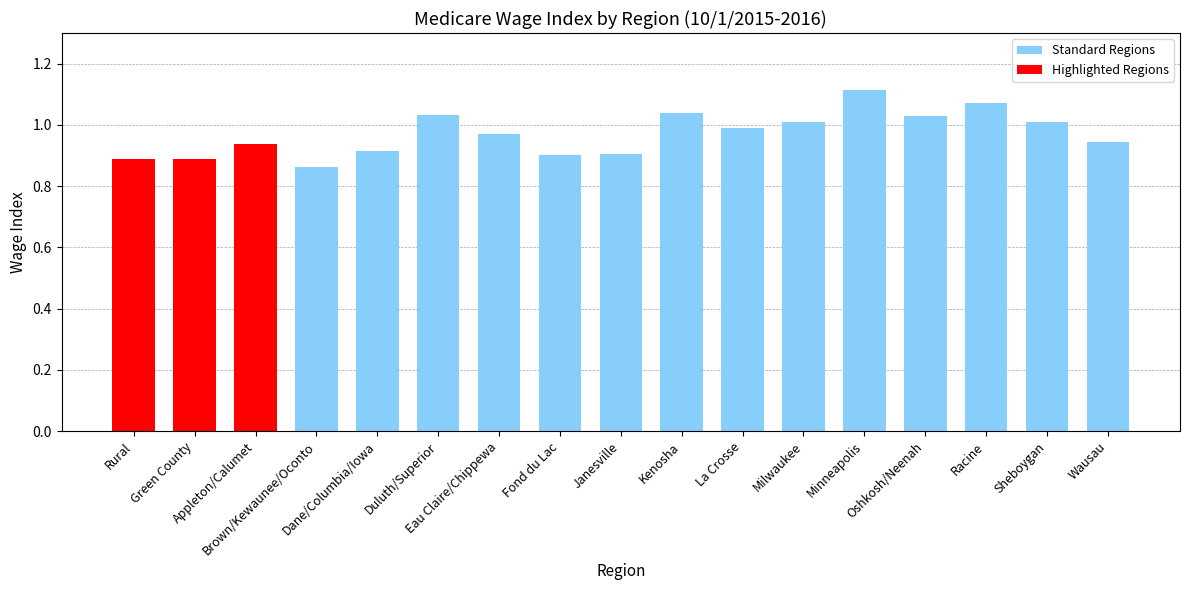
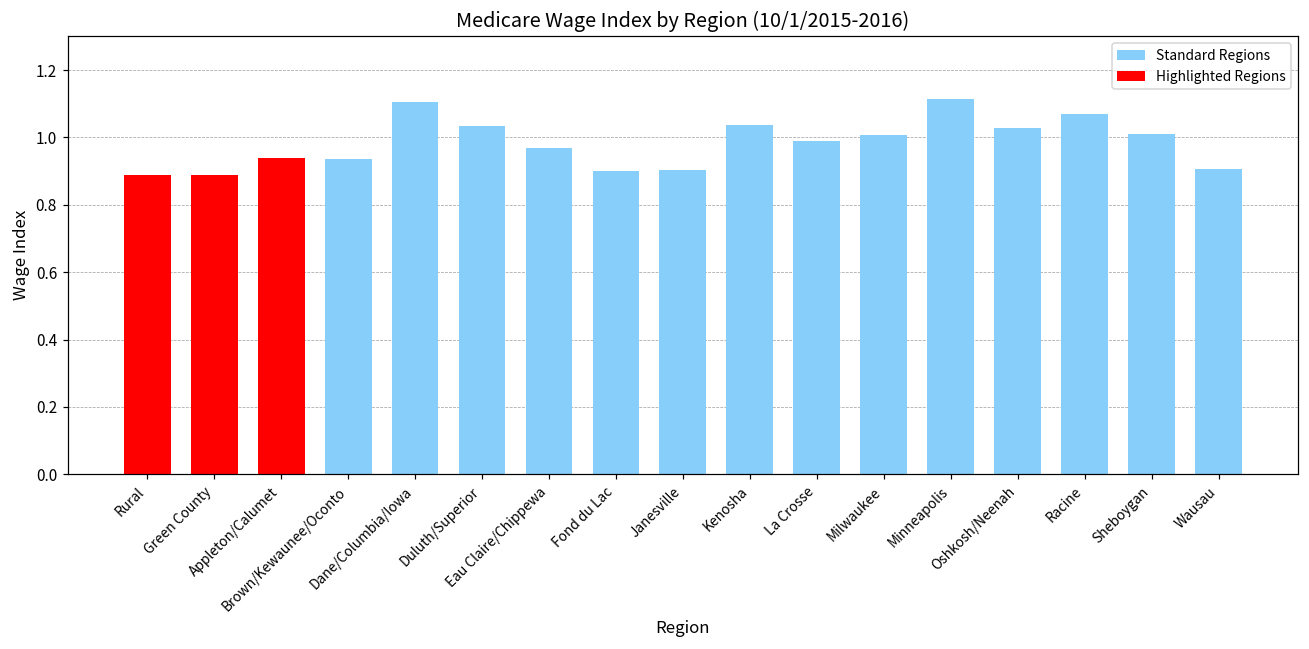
  {
    "Rural": 0.89,
    "Green County": 0.89,
    "Appleton/Calumet": 0.94,
-   "Brown/Kewaunee/Oconto": 0.86,
-   "Dane/Columbia/Iowa": 0.91,
+   "Brown/Kewaunee/Oconto": 0.94,
+   "Dane/Columbia/Iowa": 1.10,
    "Duluth/Superior": 1.03,
    "Eau Claire/Chippewa": 0.97,
    "Fond du Lac": 0.90,
    "Janesville": 0.90,
    "Kenosha": 1.04,
    "La Crosse": 0.99,
    "Milwaukee": 1.01,
    "Minneapolis": 1.11,
    "Oshkosh/Neenah": 1.03,
    "Racine": 1.07,
    "Sheboygan": 1.01,
-   "Wausau": 0.94
+   "Wausau": 0.91
  }
